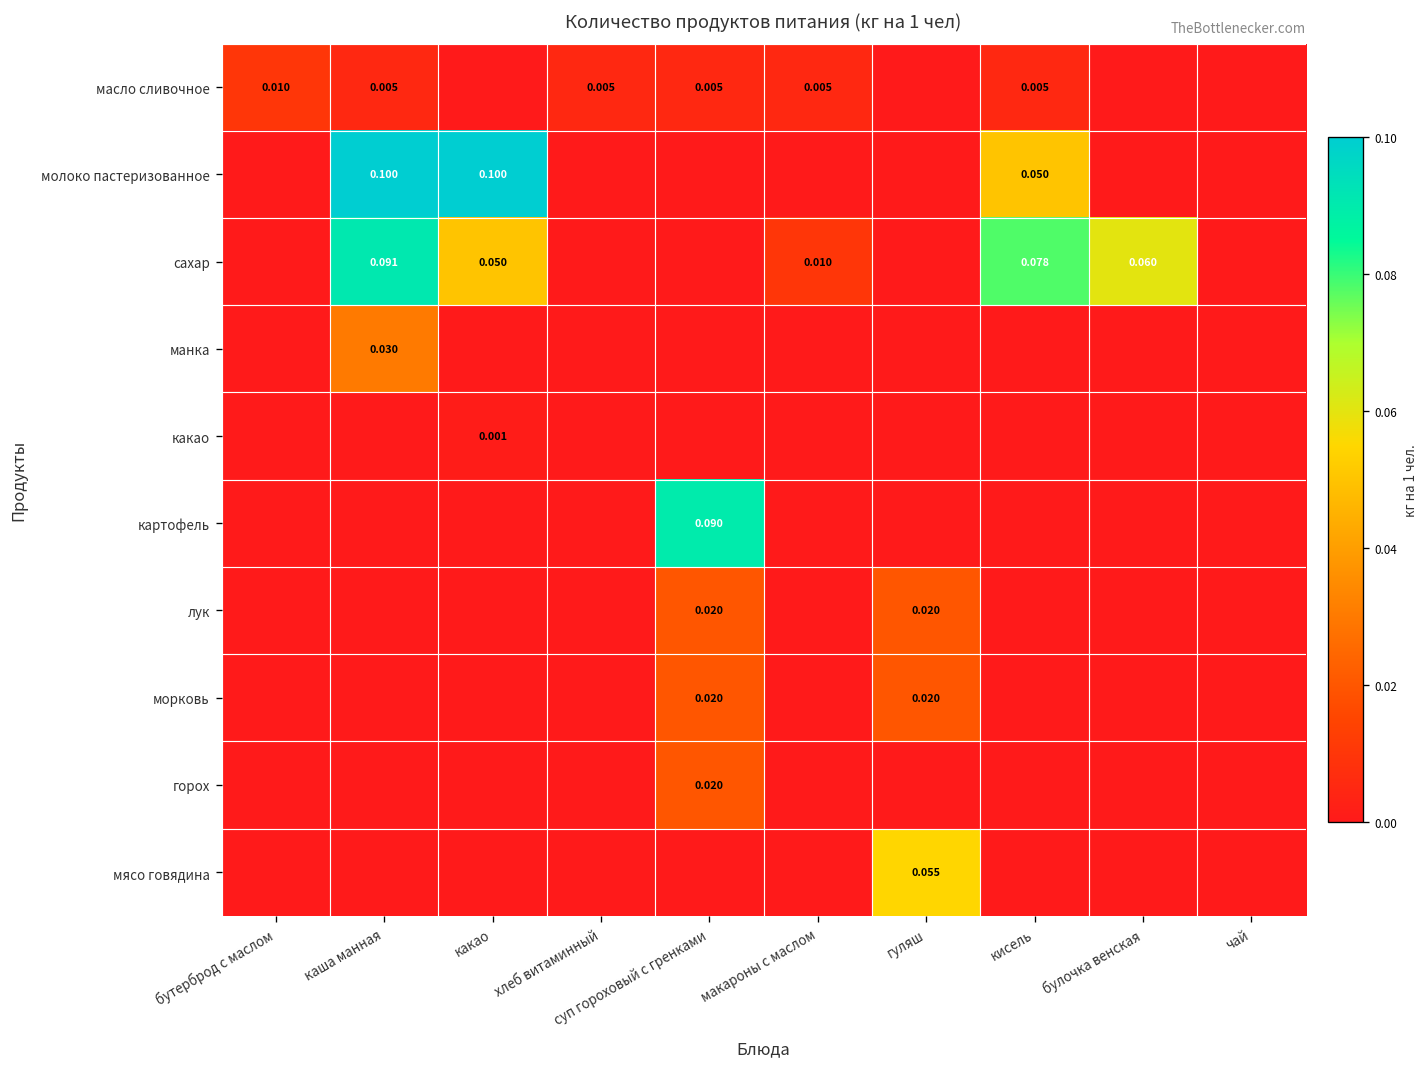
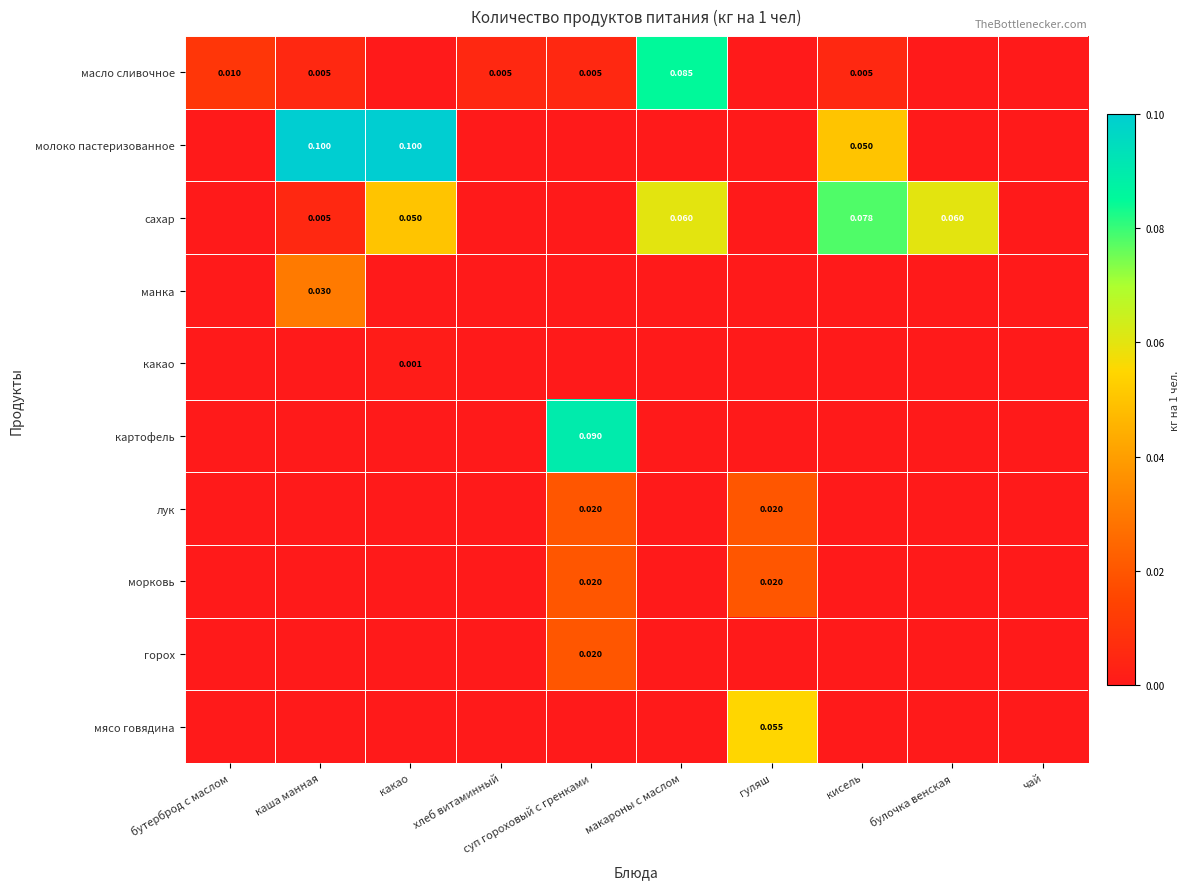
  {
    "масло сливочное": {
      "бутерброд с маслом": 0.010,
      "каша манная": 0.005,
      "хлеб витаминный": 0.005,
      "суп гороховый с гренками": 0.005,
-     "макароны с маслом": 0.005,
+     "макароны с маслом": 0.085,
      "кисель": 0.005
    },
    "молоко пастеризованное": {
      "каша манная": 0.100,
      "какао": 0.100,
      "кисель": 0.050
    },
    "сахар": {
-     "каша манная": 0.091,
+     "каша манная": 0.005,
      "какао": 0.050,
-     "макароны с маслом": 0.010,
+     "макароны с маслом": 0.060,
      "кисель": 0.078,
      "булочка венская": 0.060
    },
    "манка": {
      "каша манная": 0.030
    },
    "какао": {
      "какао": 0.001
    },
    "картофель": {
      "суп гороховый с гренками": 0.090
    },
    "лук": {
      "суп гороховый с гренками": 0.020,
      "гуляш": 0.020
    },
    "морковь": {
      "суп гороховый с гренками": 0.020,
      "гуляш": 0.020
    },
    "горох": {
      "суп гороховый с гренками": 0.020
    },
    "мясо говядина": {
      "гуляш": 0.055
    }
  }
